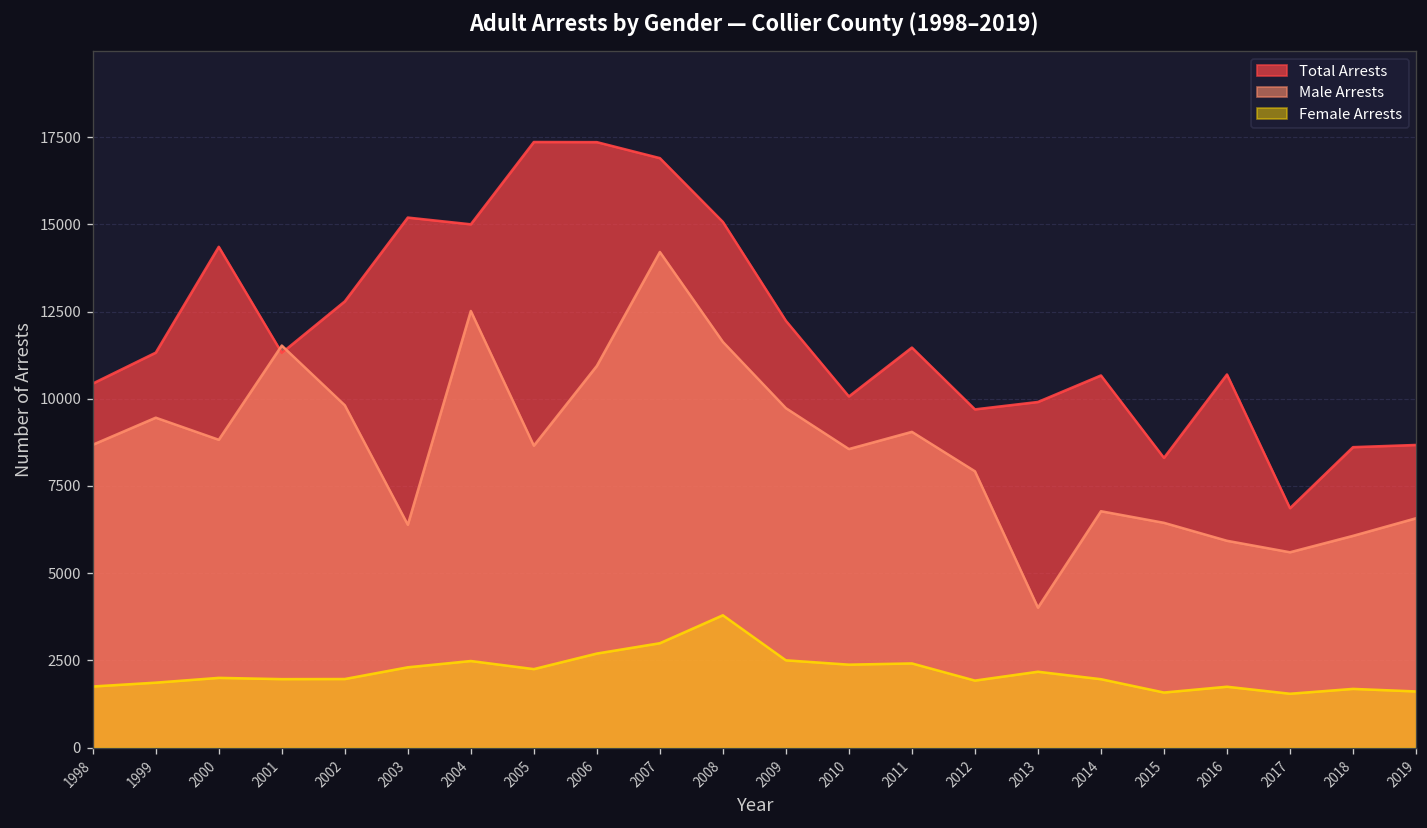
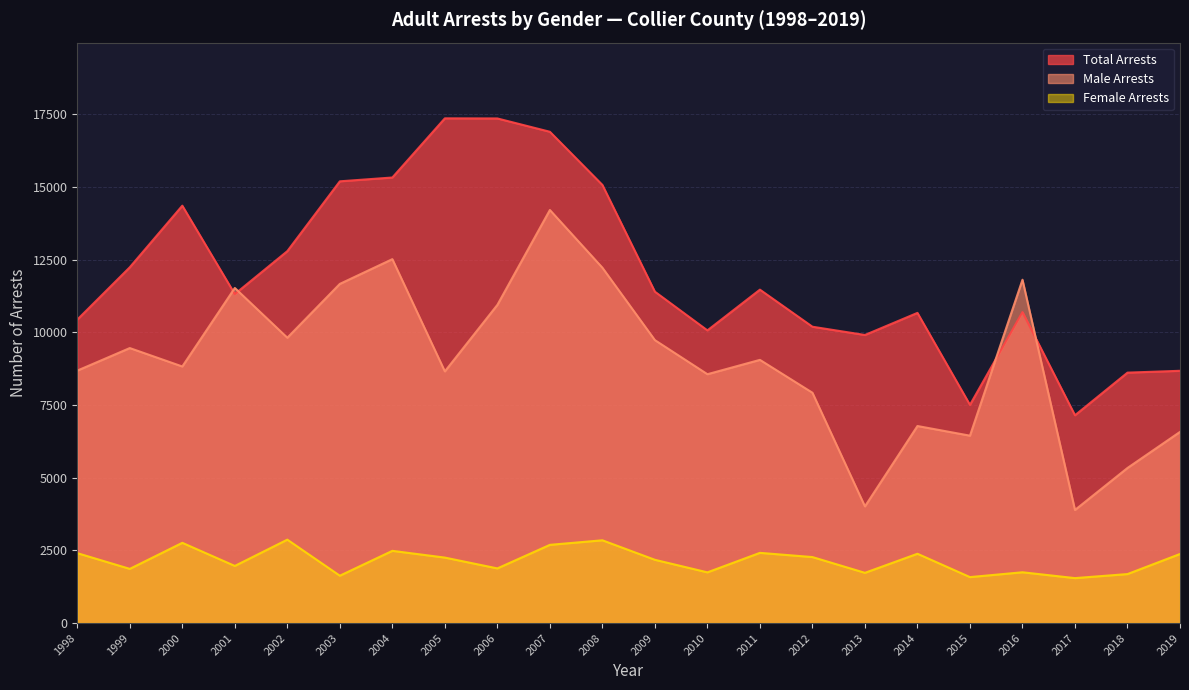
  {
    "Total Arrests": {
      "1998": 10400,
-     "1999": 11300,
+     "1999": 12200,
      "2000": 14400,
      "2001": 11300,
      "2002": 12800,
      "2003": 15200,
-     "2004": 15000,
+     "2004": 15300,
      "2005": 17400,
      "2006": 17400,
      "2007": 16900,
      "2008": 15100,
-     "2009": 12200,
+     "2009": 11400,
      "2010": 10100,
      "2011": 11500,
-     "2012": 9700,
+     "2012": 10200,
      "2013": 9900,
      "2014": 10700,
-     "2015": 8300,
+     "2015": 7500,
      "2016": 10700,
-     "2017": 6900,
+     "2017": 7100,
      "2018": 8600,
      "2019": 8700
    },
    "Male Arrests": {
      "1998": 8700,
      "1999": 9500,
      "2000": 8800,
      "2001": 11500,
      "2002": 9800,
-     "2003": 6400,
+     "2003": 11700,
      "2004": 12500,
      "2005": 8700,
      "2006": 10900,
      "2007": 14200,
-     "2008": 11600,
+     "2008": 12200,
      "2009": 9700,
      "2010": 8600,
      "2011": 9100,
      "2012": 7900,
      "2013": 4000,
      "2014": 6800,
      "2015": 6400,
-     "2016": 5900,
-     "2017": 5600,
-     "2018": 6100,
+     "2016": 11800,
+     "2017": 3900,
+     "2018": 5300,
      "2019": 6600
    },
    "Female Arrests": {
-     "1998": 1800,
+     "1998": 2400,
      "1999": 1900,
-     "2000": 2000,
+     "2000": 2800,
      "2001": 2000,
-     "2002": 2000,
-     "2003": 2300,
+     "2002": 2900,
+     "2003": 1600,
      "2004": 2500,
      "2005": 2300,
-     "2006": 2700,
-     "2007": 3000,
-     "2008": 3800,
-     "2009": 2500,
-     "2010": 2400,
+     "2006": 1900,
+     "2007": 2700,
+     "2008": 2800,
+     "2009": 2200,
+     "2010": 1700,
      "2011": 2400,
-     "2012": 1900,
-     "2013": 2200,
-     "2014": 2000,
+     "2012": 2300,
+     "2013": 1700,
+     "2014": 2400,
      "2015": 1600,
      "2016": 1700,
      "2017": 1500,
      "2018": 1700,
-     "2019": 1600
+     "2019": 2400
    }
  }
